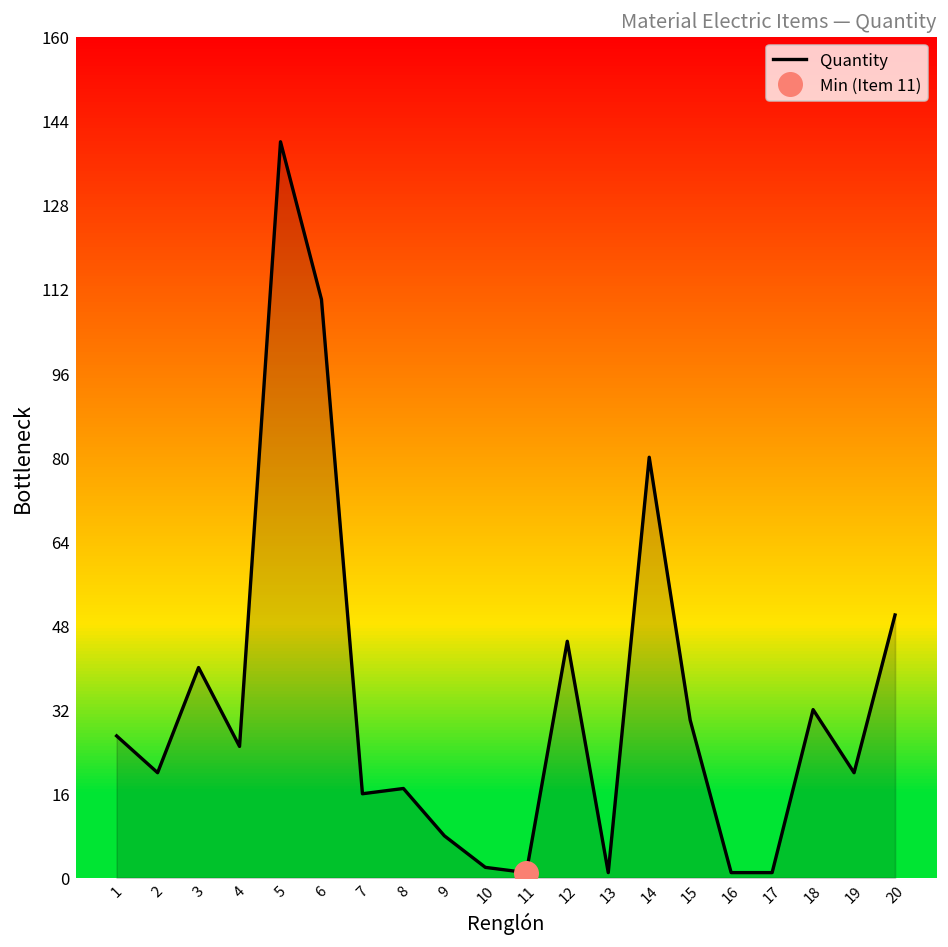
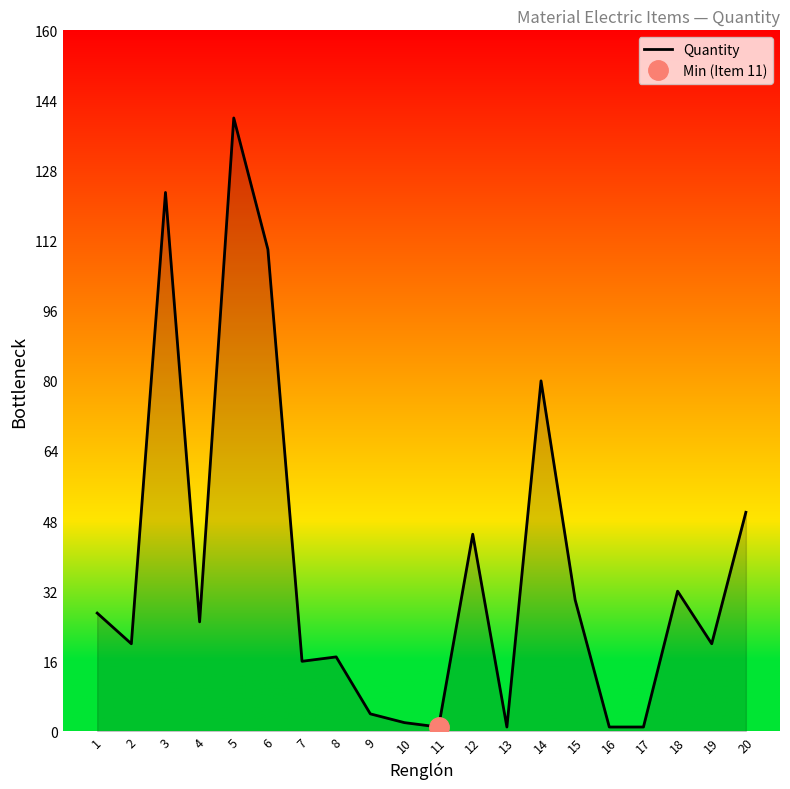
  {
    "Quantity": {
      "1": 27,
      "2": 20,
-     "3": 40,
+     "3": 123,
      "4": 25,
      "5": 140,
      "6": 110,
      "7": 16,
      "8": 17,
-     "9": 8,
+     "9": 4,
      "10": 2,
      "12": 45,
      "13": 1,
      "14": 80,
      "15": 30,
      "16": 1,
      "17": 1,
      "18": 32,
      "19": 20,
      "20": 50
    }
  }
